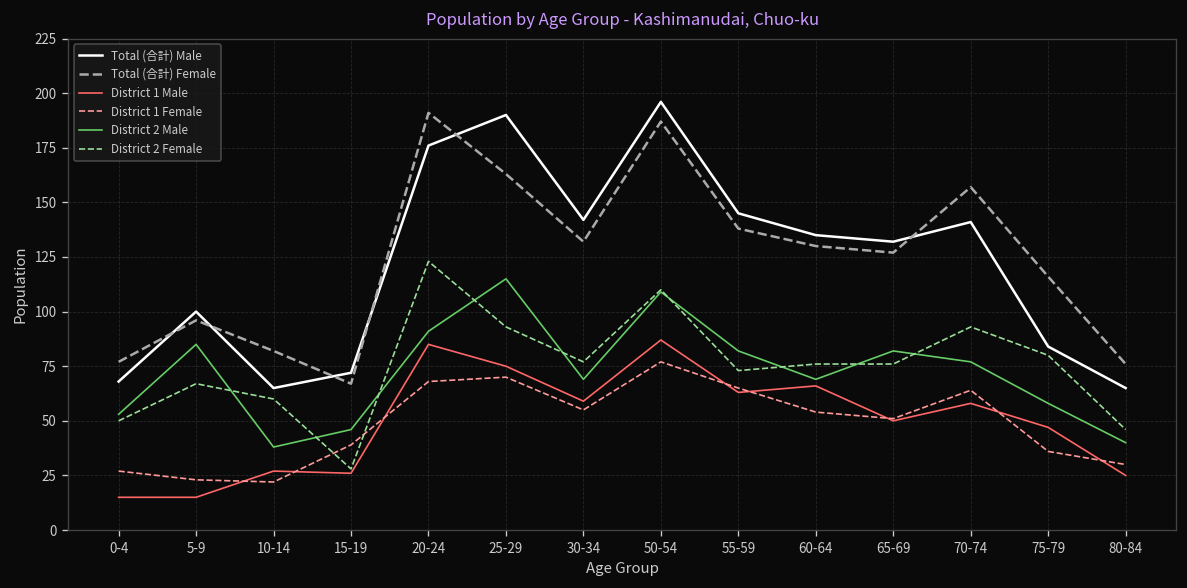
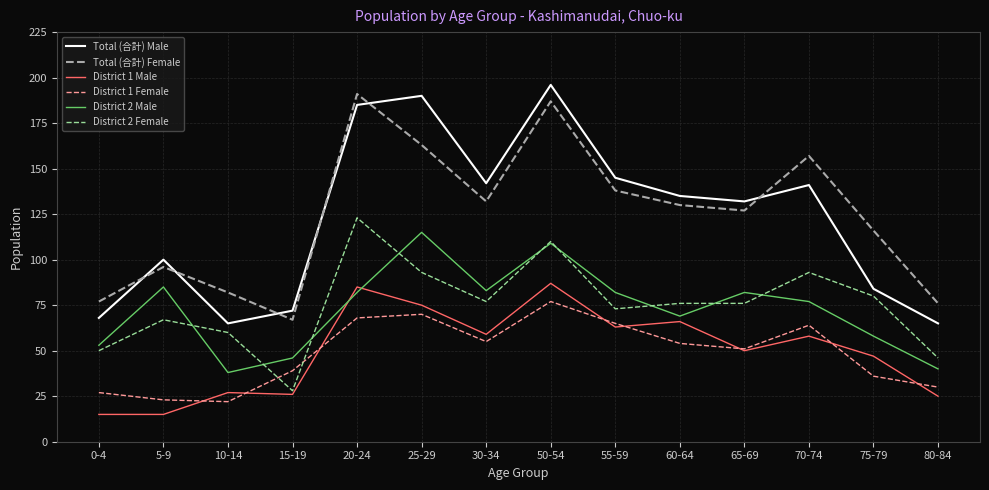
  {
    "Total (合計) Male": {
      "0-4": 68,
      "5-9": 100,
      "10-14": 65,
      "15-19": 72,
-     "20-24": 176,
+     "20-24": 185,
      "25-29": 190,
      "30-34": 142,
      "50-54": 196,
      "55-59": 145,
      "60-64": 135,
      "65-69": 132,
      "70-74": 141,
      "75-79": 84,
      "80-84": 65
    },
    "District 1 Male": {
      "0-4": 15,
      "5-9": 15,
      "10-14": 27,
      "15-19": 26,
      "20-24": 85,
      "25-29": 75,
      "30-34": 59,
      "50-54": 87,
      "55-59": 63,
      "60-64": 66,
      "70-74": 58,
      "75-79": 47,
      "80-84": 25
    },
    "District 1 Female": {
      "0-4": 27,
      "5-9": 23,
      "10-14": 22,
      "15-19": 39,
      "20-24": 68,
      "25-29": 70,
      "30-34": 55,
      "50-54": 77,
      "55-59": 65,
      "60-64": 54,
      "70-74": 64,
      "75-79": 36,
      "80-84": 30
    },
    "District 2 Male": {
      "0-4": 53,
      "5-9": 85,
      "10-14": 38,
      "15-19": 46,
-     "20-24": 91,
+     "20-24": 82,
      "25-29": 115,
-     "30-34": 69,
+     "30-34": 83,
      "55-59": 82,
      "60-64": 69,
      "65-69": 82,
      "70-74": 77,
      "75-79": 58,
      "80-84": 40
    }
  }
